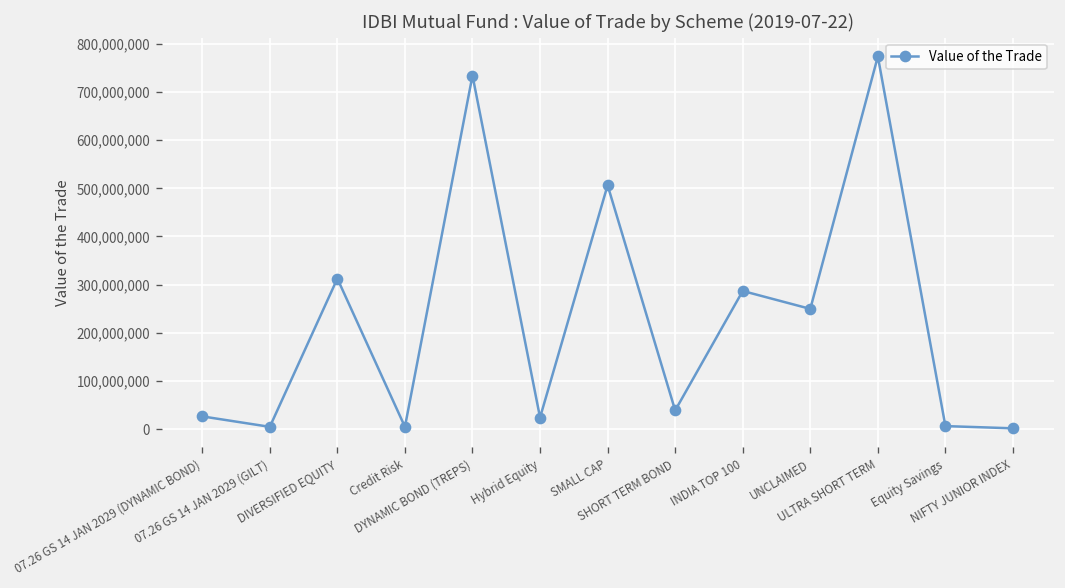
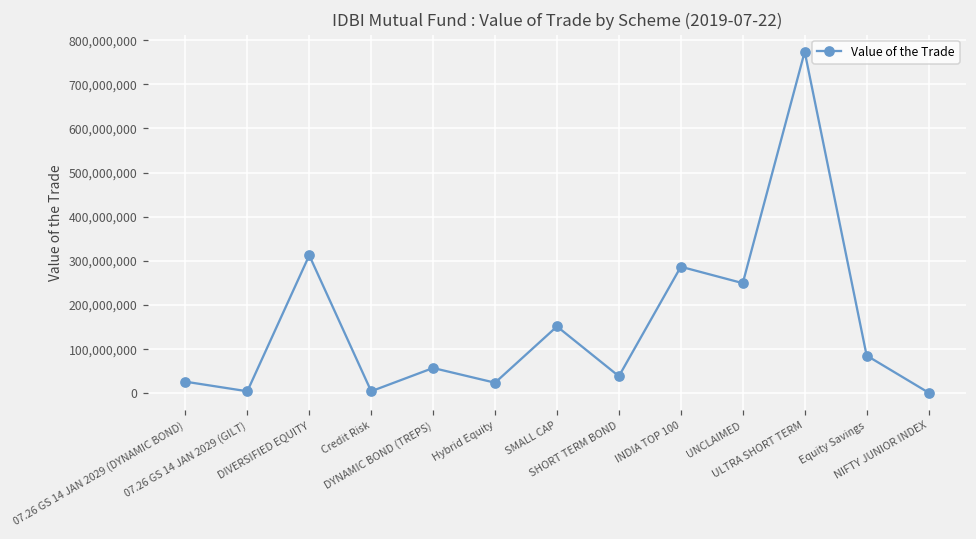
  {
    "07.26 GS 14 JAN 2029 (DYNAMIC BOND)": "30,000,000",
    "07.26 GS 14 JAN 2029 (GILT)": "0",
    "DIVERSIFIED EQUITY": "310,000,000",
    "Credit Risk": "0",
-   "DYNAMIC BOND (TREPS)": "730,000,000",
+   "DYNAMIC BOND (TREPS)": "60,000,000",
    "Hybrid Equity": "20,000,000",
-   "SMALL CAP": "510,000,000",
+   "SMALL CAP": "150,000,000",
    "SHORT TERM BOND": "40,000,000",
    "INDIA TOP 100": "290,000,000",
    "UNCLAIMED": "250,000,000",
    "ULTRA SHORT TERM": "770,000,000",
-   "Equity Savings": "10,000,000",
+   "Equity Savings": "90,000,000",
    "NIFTY JUNIOR INDEX": "0"
  }
